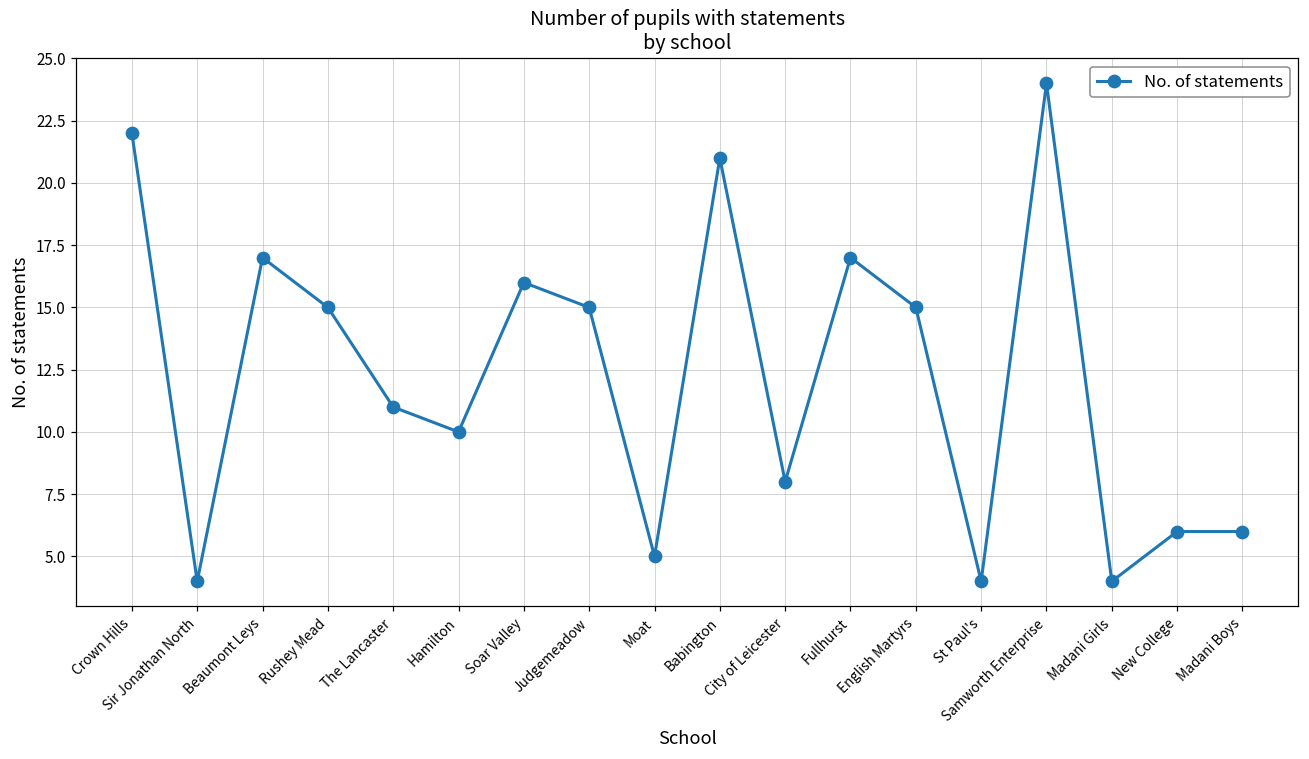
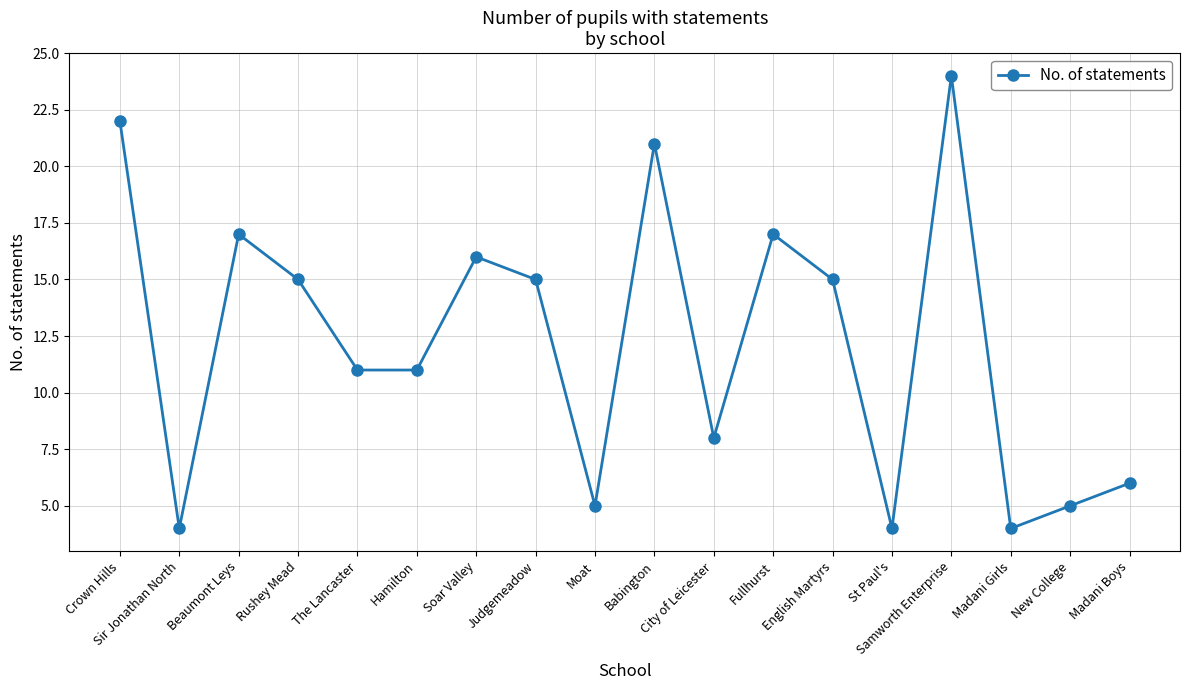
  {
    "Crown Hills": 22,
    "Sir Jonathan North": 4,
    "Beaumont Leys": 17,
    "Rushey Mead": 15,
    "The Lancaster": 11,
-   "Hamilton": 10,
+   "Hamilton": 11,
    "Soar Valley": 16,
    "Judgemeadow": 15,
    "Moat": 5,
    "Babington": 21,
    "City of Leicester": 8,
    "Fullhurst": 17,
    "English Martyrs": 15,
    "St Paul's": 4,
    "Samworth Enterprise": 24,
    "Madani Girls": 4,
-   "New College": 6,
+   "New College": 5,
    "Madani Boys": 6
  }
